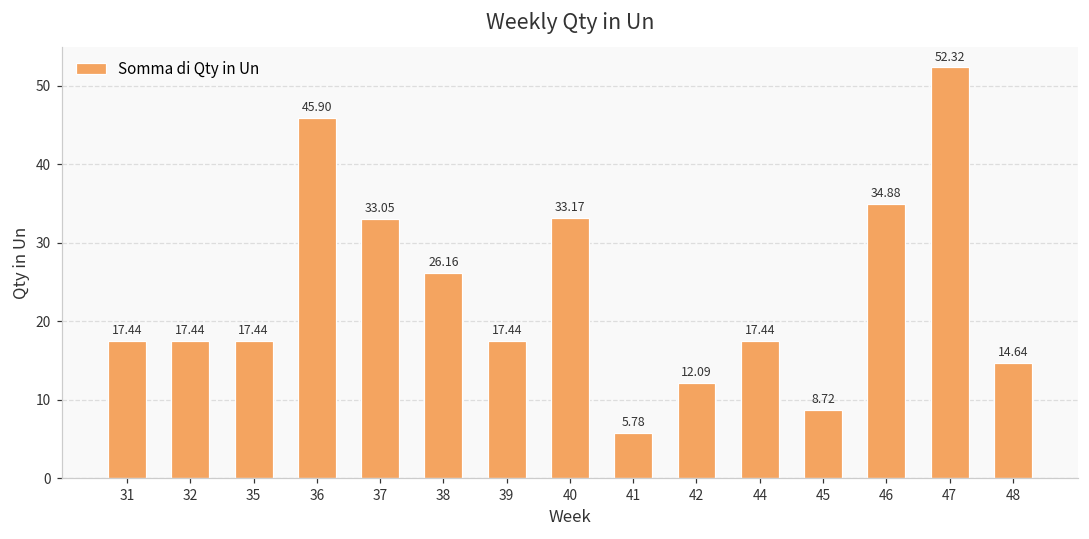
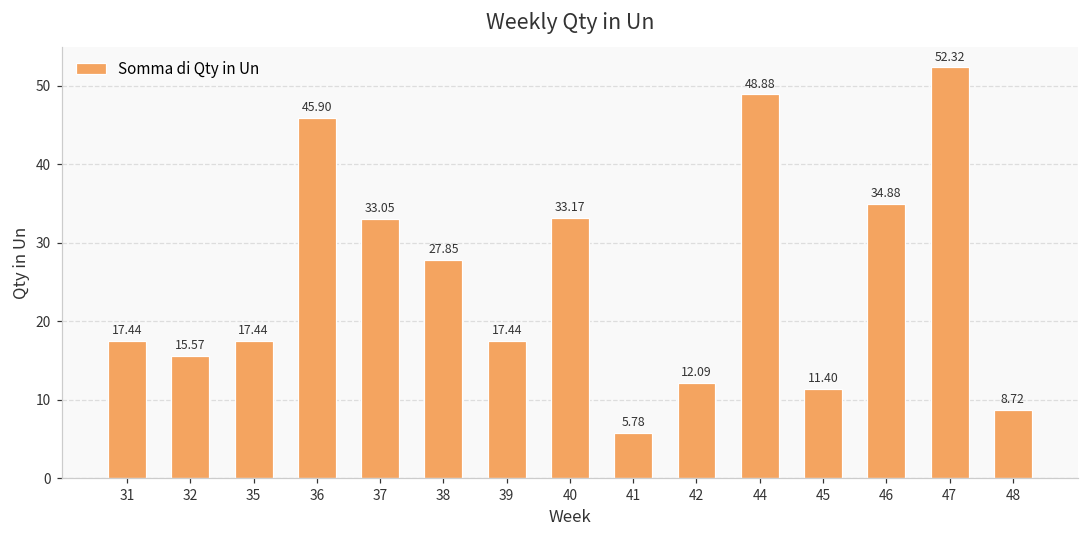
  {
    "31": 17.44,
-   "32": 17.44,
+   "32": 15.57,
    "35": 17.44,
    "36": 45.90,
    "37": 33.05,
-   "38": 26.16,
+   "38": 27.85,
    "39": 17.44,
    "40": 33.17,
    "41": 5.78,
    "42": 12.09,
-   "44": 17.44,
-   "45": 8.72,
+   "44": 48.88,
+   "45": 11.40,
    "46": 34.88,
    "47": 52.32,
-   "48": 14.64
+   "48": 8.72
  }
